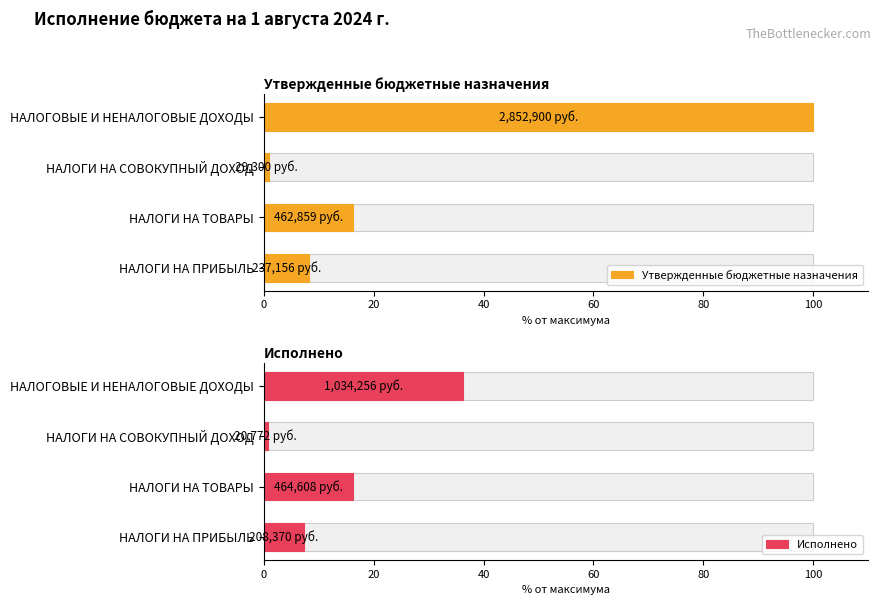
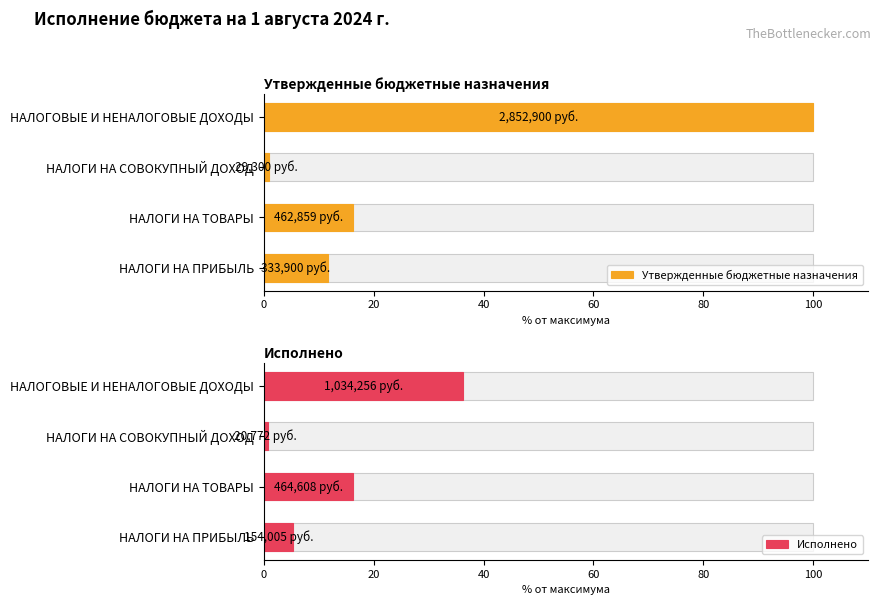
  {
    "Утвержденные бюджетные назначения": {
      "Утвержденные бюджетные назначения": {
-       "НАЛОГИ НА ПРИБЫЛЬ": "237,156"
+       "НАЛОГИ НА ПРИБЫЛЬ": "333,900"
      }
    },
    "Исполнено": {
      "Исполнено": {
-       "НАЛОГИ НА ПРИБЫЛЬ": "208,370"
+       "НАЛОГИ НА ПРИБЫЛЬ": "154,005"
      }
    }
  }
